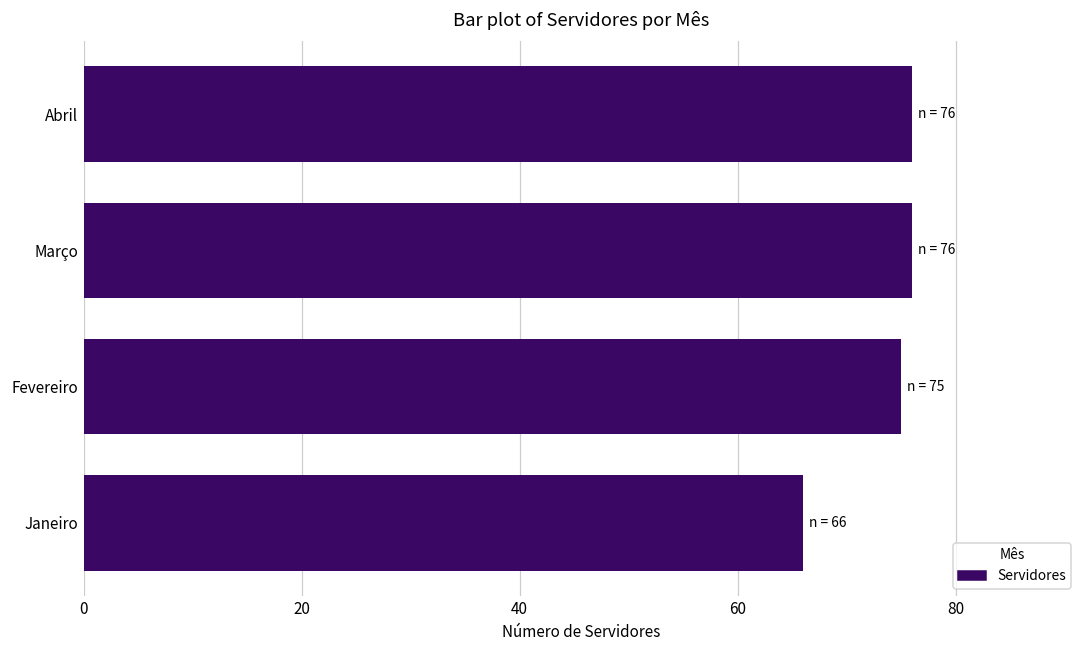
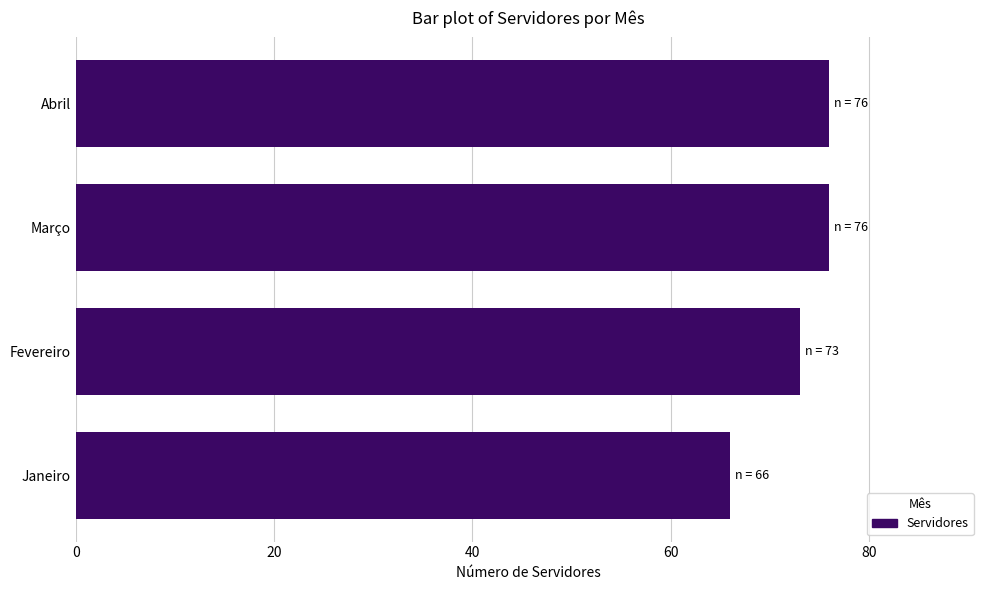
  {
    "Abril": 76,
    "Março": 76,
-   "Fevereiro": 75,
+   "Fevereiro": 73,
    "Janeiro": 66
  }
